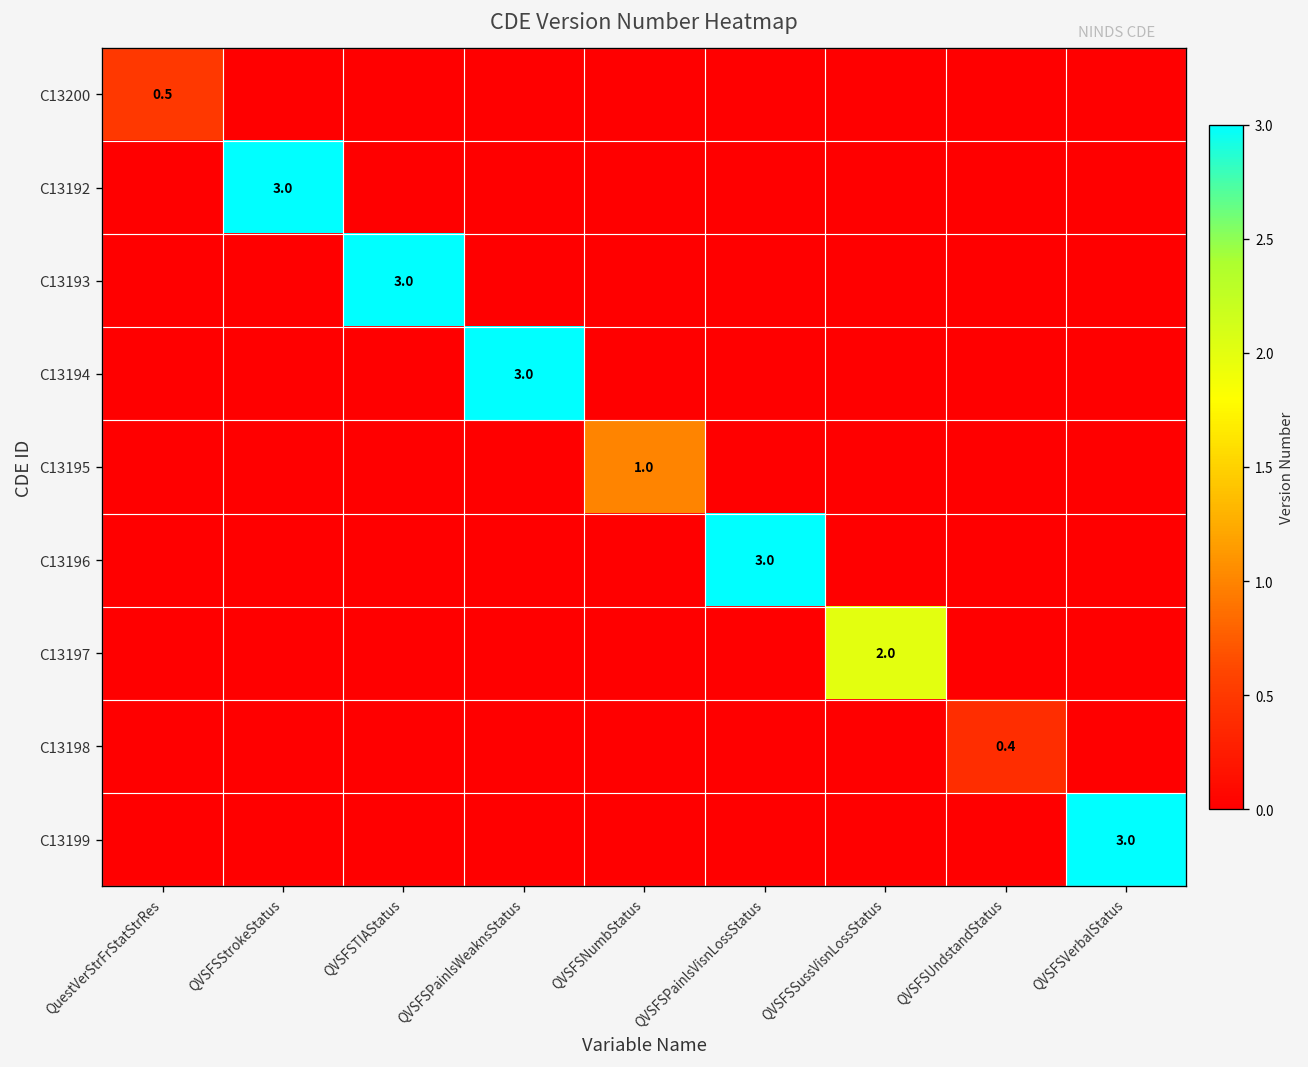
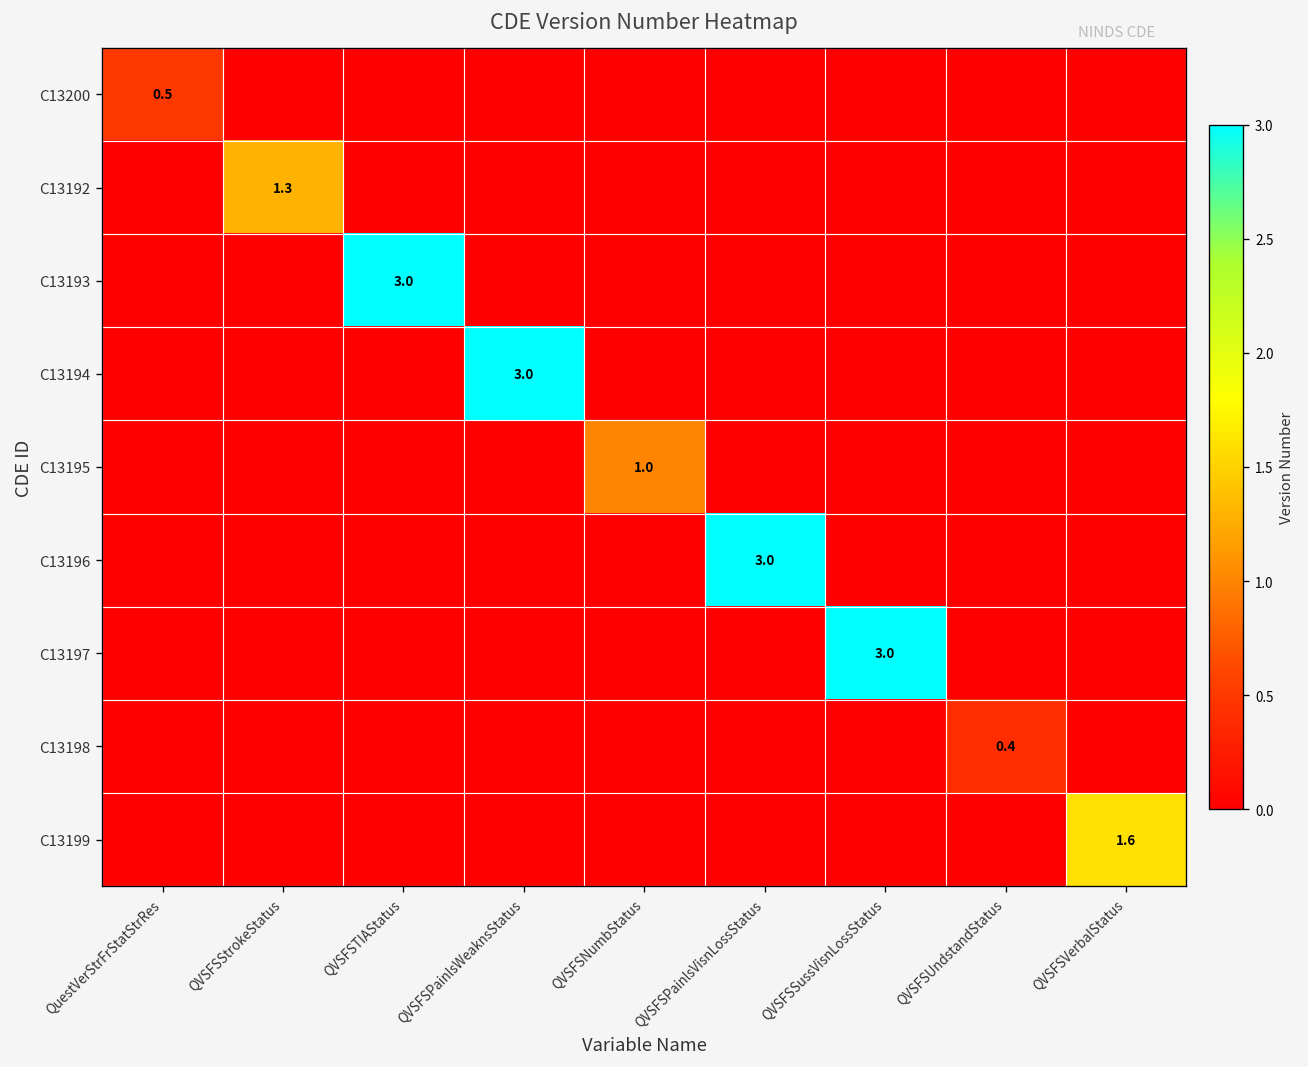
  {
    "C13200": {
      "QuestVerStrFrStatStrRes": 0.5
    },
    "C13192": {
-     "QVSFSStrokeStatus": 3.0
+     "QVSFSStrokeStatus": 1.3
    },
    "C13193": {
      "QVSFSTIAStatus": 3.0
    },
    "C13194": {
      "QVSFSPainlsWeaknsStatus": 3.0
    },
    "C13195": {
      "QVSFSNumbStatus": 1.0
    },
    "C13196": {
      "QVSFSPainlsVisnLossStatus": 3.0
    },
    "C13197": {
-     "QVSFSSussVisnLossStatus": 2.0
+     "QVSFSSussVisnLossStatus": 3.0
    },
    "C13198": {
      "QVSFSUndstandStatus": 0.4
    },
    "C13199": {
-     "QVSFSVerbalStatus": 3.0
+     "QVSFSVerbalStatus": 1.6
    }
  }
